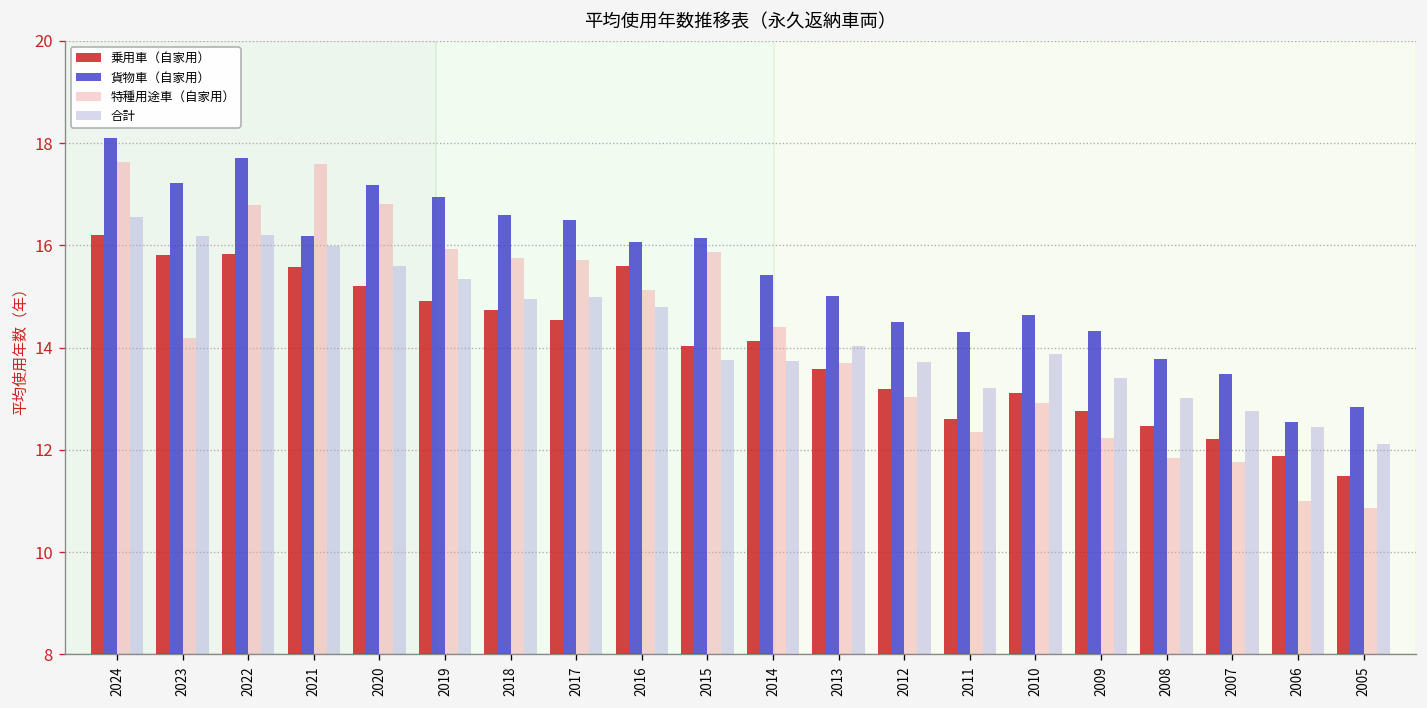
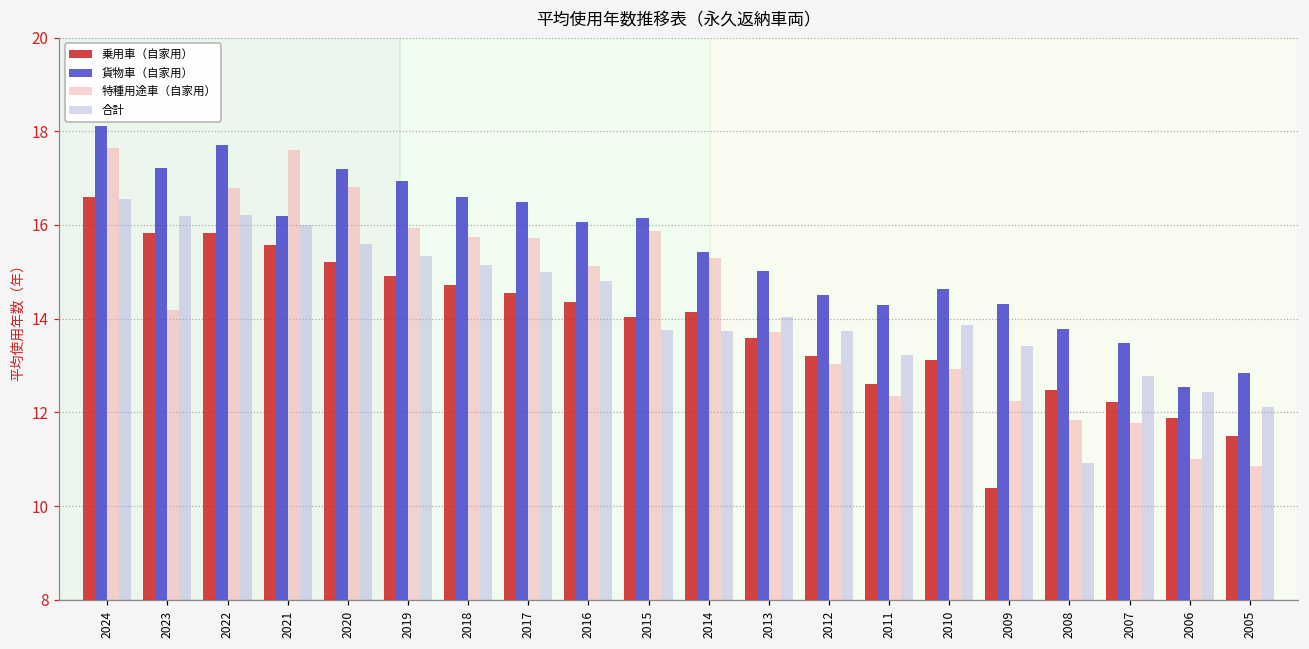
  {
    "乗用車（自家用）": {
-     "2024": 16.2,
+     "2024": 16.6,
      "2023": 15.8,
      "2022": 15.8,
      "2021": 15.6,
      "2020": 15.2,
      "2019": 14.9,
      "2018": 14.7,
      "2017": 14.6,
-     "2016": 15.6,
+     "2016": 14.4,
      "2015": 14.0,
      "2014": 14.1,
      "2013": 13.6,
      "2012": 13.2,
      "2011": 12.6,
      "2010": 13.1,
-     "2009": 12.8,
+     "2009": 10.4,
      "2008": 12.5,
      "2007": 12.2,
      "2006": 11.9,
      "2005": 11.5
    },
    "貨物車（自家用）": {
      "2024": 18.1,
      "2023": 17.2,
      "2022": 17.7,
      "2021": 16.2,
      "2020": 17.2,
      "2019": 16.9,
      "2018": 16.6,
      "2017": 16.5,
      "2016": 16.1,
      "2015": 16.1,
      "2014": 15.4,
      "2013": 15.0,
      "2012": 14.5,
      "2011": 14.3,
      "2010": 14.6,
      "2009": 14.3,
      "2008": 13.8,
      "2007": 13.5,
      "2006": 12.5,
      "2005": 12.9
    },
    "特種用途車（自家用）": {
      "2024": 17.6,
      "2023": 14.2,
      "2022": 16.8,
      "2021": 17.6,
      "2020": 16.8,
      "2019": 15.9,
      "2018": 15.8,
      "2017": 15.7,
      "2016": 15.1,
      "2015": 15.9,
-     "2014": 14.4,
+     "2014": 15.3,
      "2013": 13.7,
      "2012": 13.0,
      "2011": 12.4,
      "2010": 12.9,
      "2009": 12.2,
      "2008": 11.8,
      "2007": 11.8,
      "2006": 11.0,
      "2005": 10.9
    },
    "合計": {
      "2024": 16.6,
      "2023": 16.2,
      "2022": 16.2,
      "2021": 16.0,
      "2020": 15.6,
      "2019": 15.3,
-     "2018": 15.0,
+     "2018": 15.1,
      "2017": 15.0,
      "2016": 14.8,
      "2015": 13.8,
      "2014": 13.7,
      "2013": 14.0,
      "2012": 13.7,
      "2011": 13.2,
      "2010": 13.9,
      "2009": 13.4,
-     "2008": 13.0,
+     "2008": 10.9,
      "2007": 12.8,
      "2006": 12.4,
      "2005": 12.1
    }
  }
